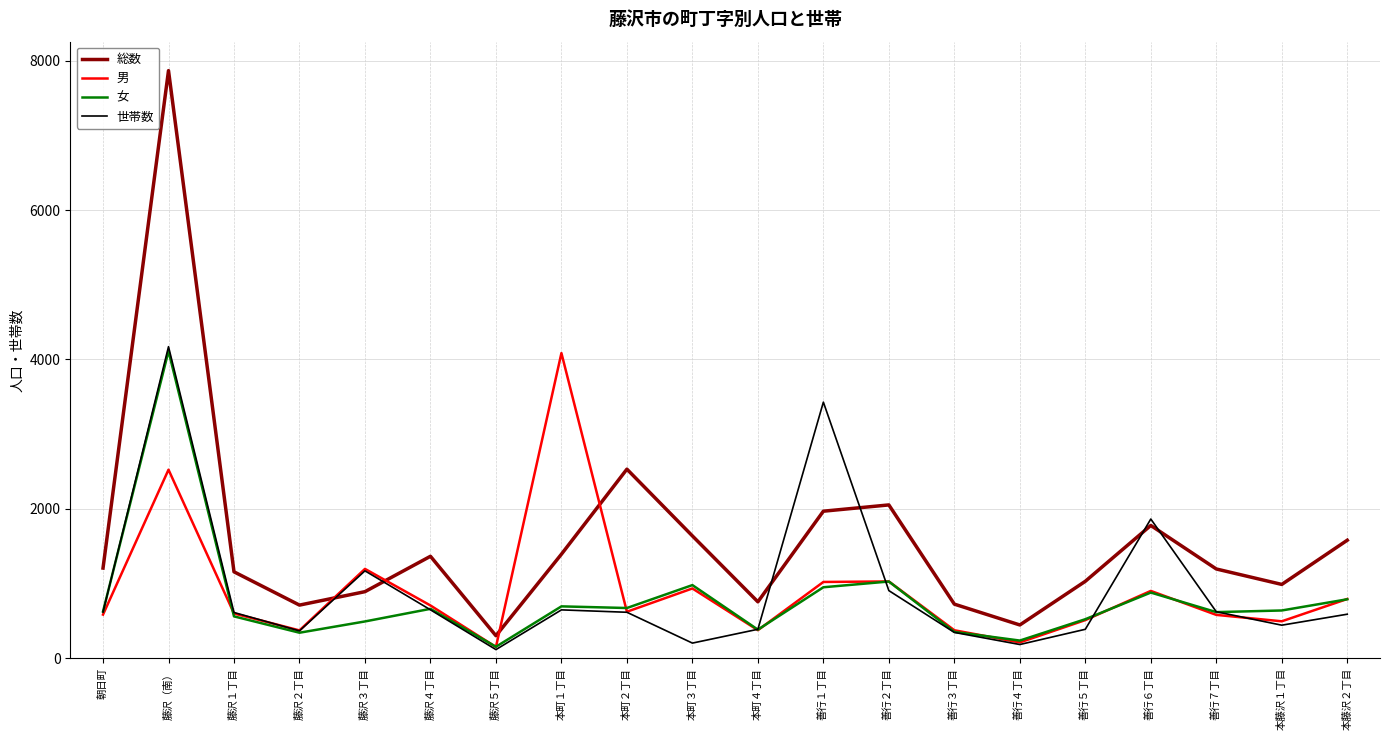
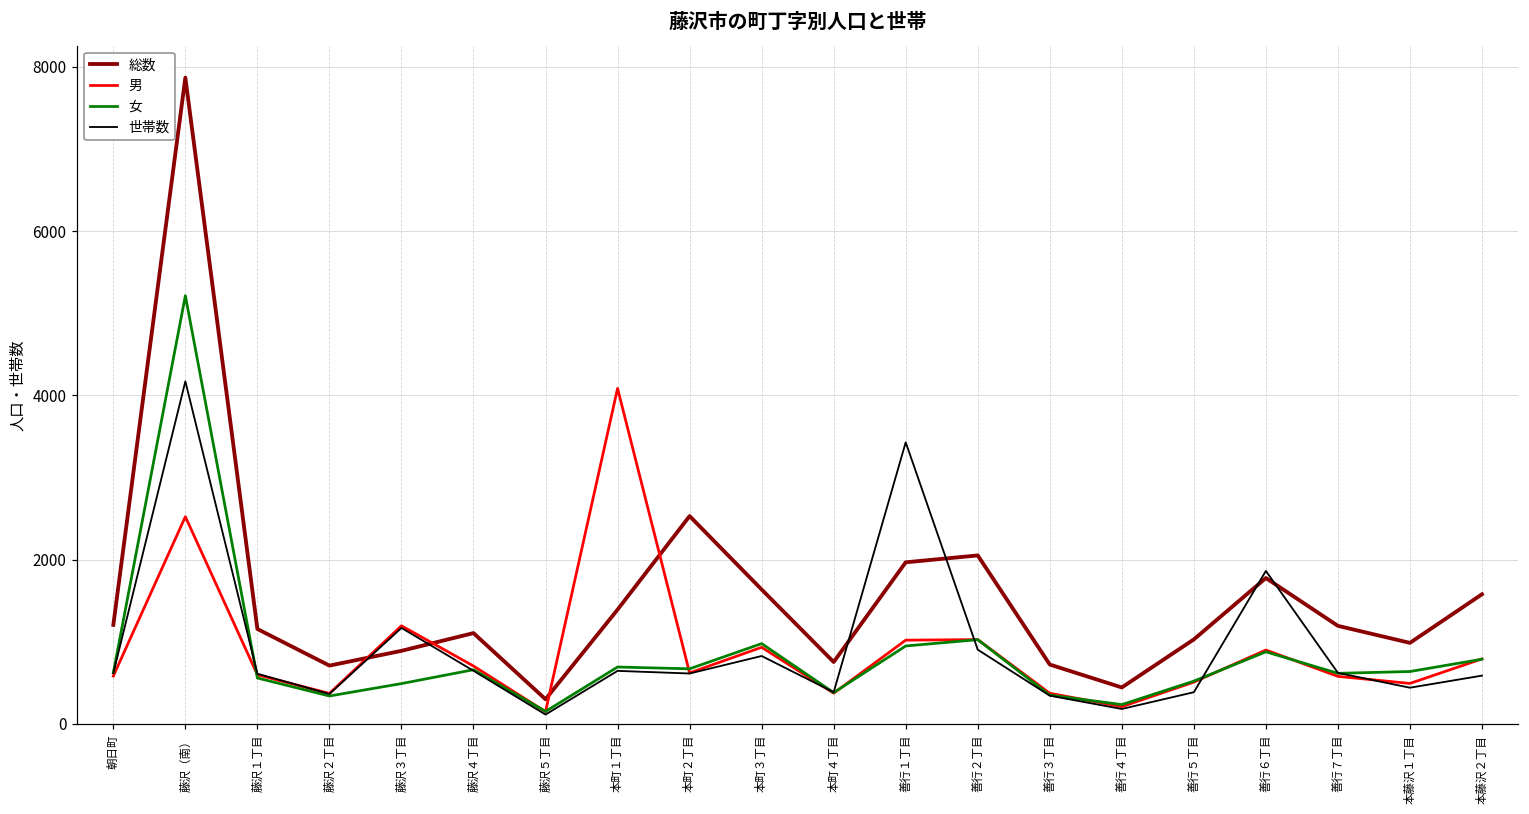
  {
    "総数": {
      "朝日町": 1200,
      "藤沢（南）": 7900,
      "藤沢１丁目": 1200,
      "藤沢２丁目": 700,
      "藤沢３丁目": 900,
-     "藤沢４丁目": 1400,
+     "藤沢４丁目": 1100,
      "藤沢５丁目": 300,
      "本町１丁目": 1400,
      "本町２丁目": 2500,
      "本町３丁目": 1600,
      "本町４丁目": 800,
      "善行１丁目": 2000,
      "善行２丁目": 2100,
      "善行３丁目": 700,
      "善行４丁目": 400,
      "善行５丁目": 1000,
      "善行６丁目": 1800,
      "善行７丁目": 1200,
      "本藤沢１丁目": 1000,
      "本藤沢２丁目": 1600
    },
    "男": {
      "朝日町": 600,
      "藤沢（南）": 2500,
      "藤沢４丁目": 700,
      "本町１丁目": 4100,
      "本町３丁目": 900,
      "善行１丁目": 1000,
      "善行７丁目": 600,
      "本藤沢１丁目": 500
    },
    "女": {
-     "藤沢（南）": 4100,
+     "藤沢（南）": 5200,
      "藤沢１丁目": 600,
      "藤沢３丁目": 500,
      "本町１丁目": 700,
      "本町２丁目": 700,
      "本町３丁目": 1000,
      "善行１丁目": 900,
      "本藤沢１丁目": 600
    },
    "世帯数": {
      "藤沢（南）": 4200,
      "藤沢５丁目": 100,
      "本町１丁目": 600,
-     "本町３丁目": 200,
+     "本町３丁目": 800,
      "善行１丁目": 3400,
      "善行２丁目": 900,
      "善行５丁目": 400,
      "善行６丁目": 1900,
      "本藤沢１丁目": 400,
      "本藤沢２丁目": 600
    }
  }
